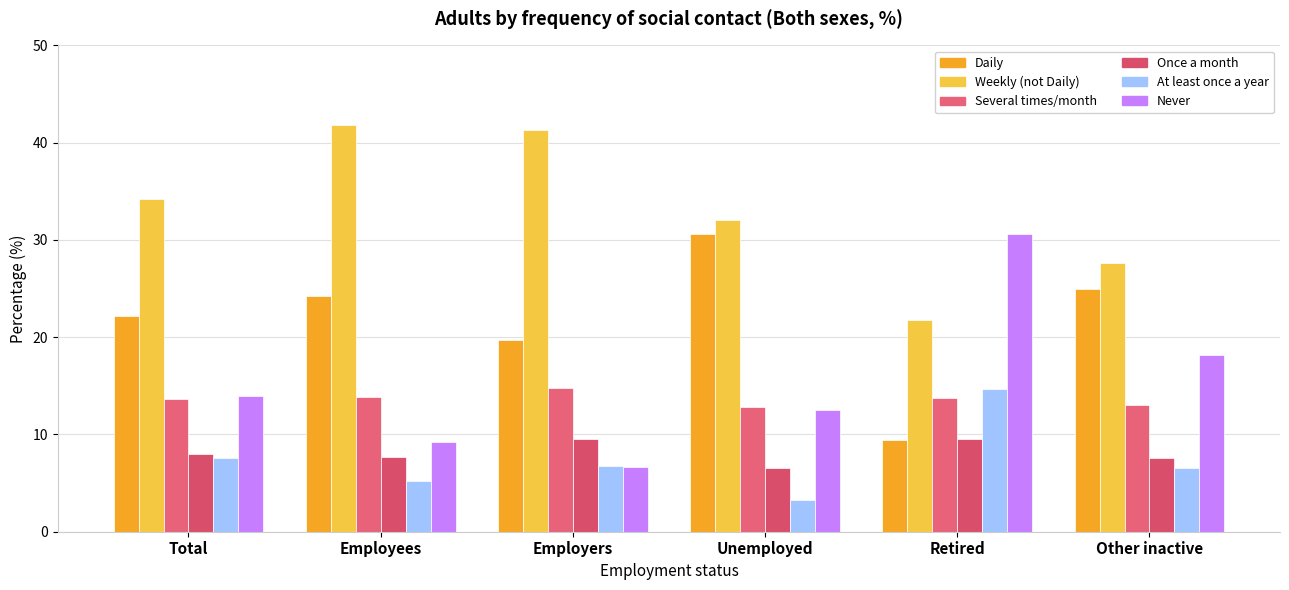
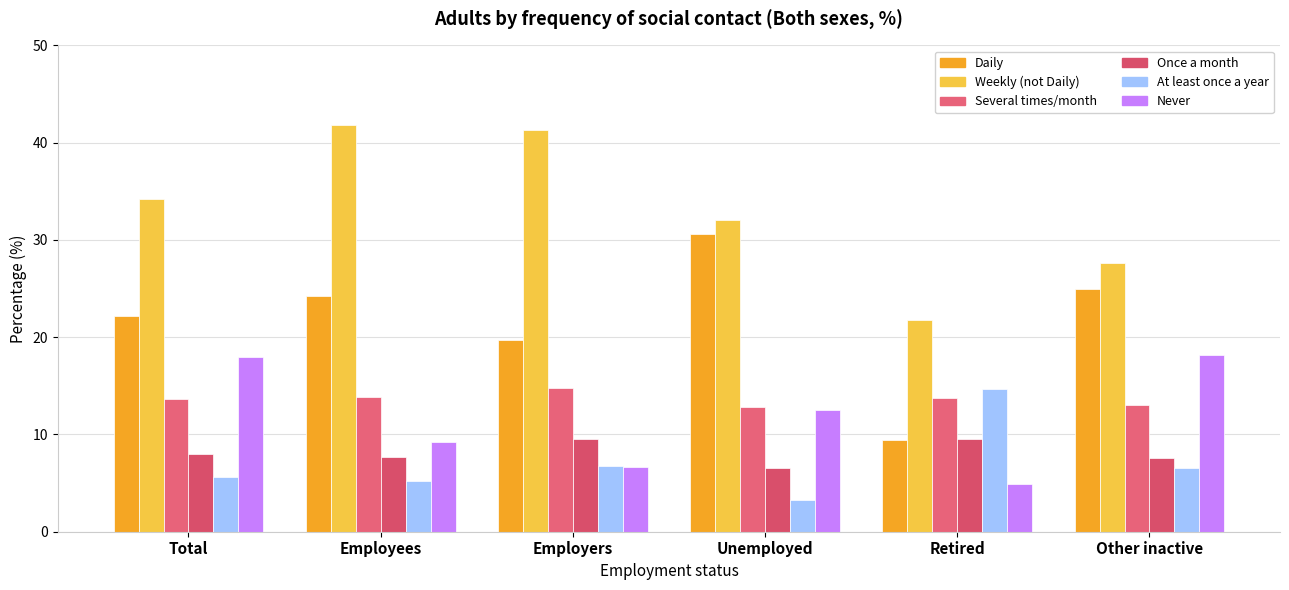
  {
    "At least once a year": {
-     "Total": 8,
+     "Total": 6,
      "Employees": 5,
      "Employers": 7,
      "Unemployed": 3,
      "Retired": 15,
      "Other inactive": 7
    },
    "Never": {
-     "Total": 14,
+     "Total": 18,
      "Employees": 9,
      "Employers": 7,
      "Unemployed": 13,
-     "Retired": 31,
+     "Retired": 5,
      "Other inactive": 18
    }
  }
